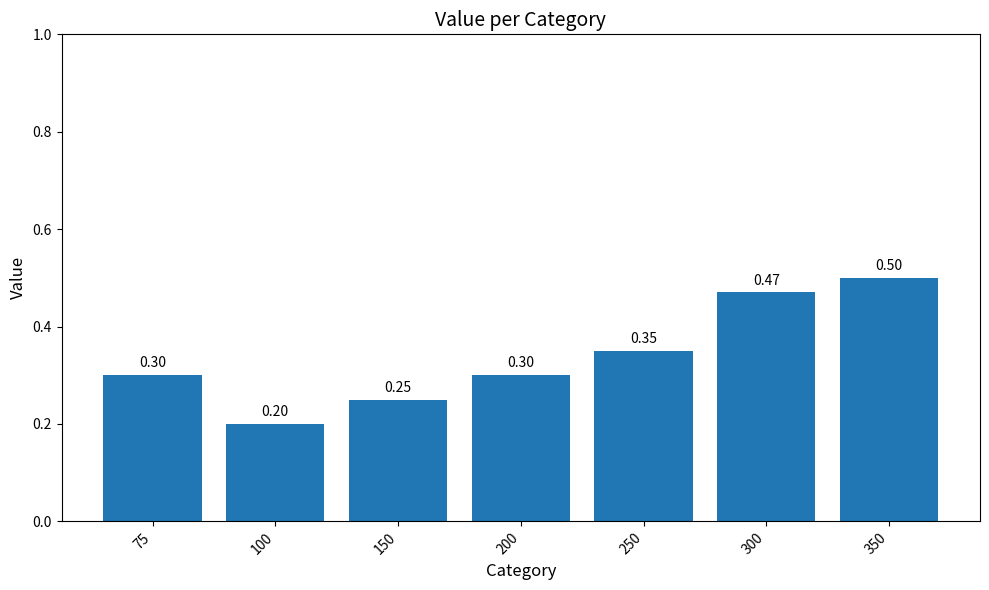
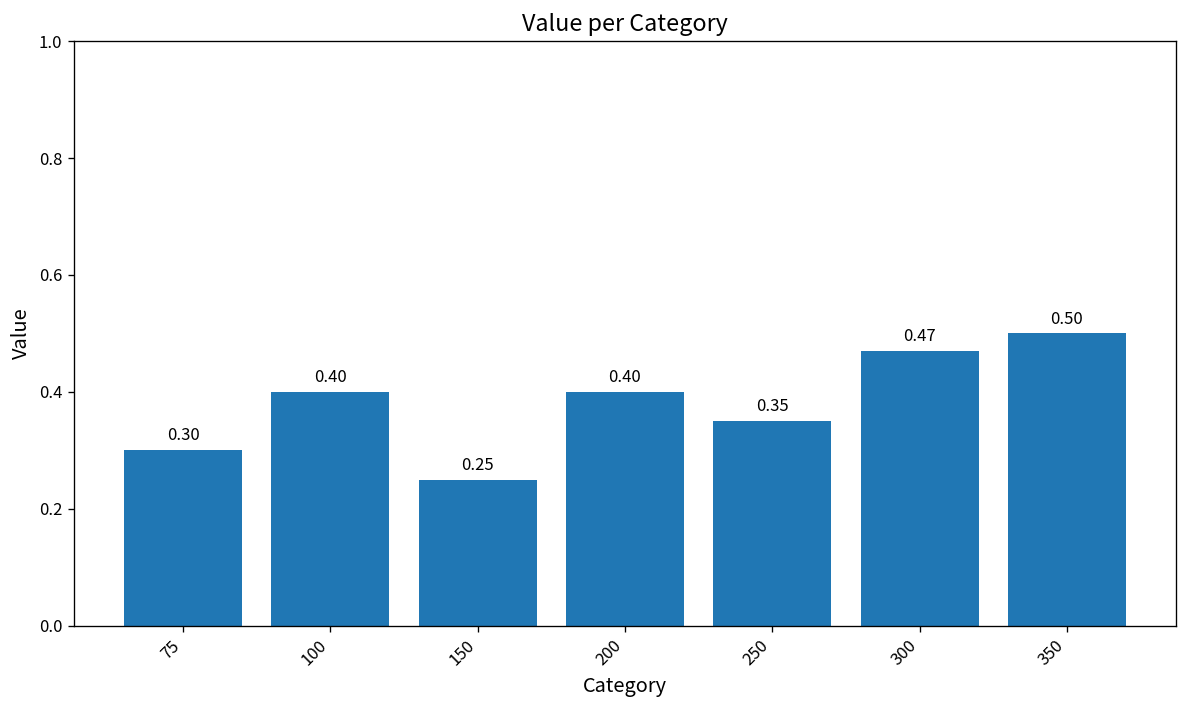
  {
    "75": 0.30,
-   "100": 0.20,
+   "100": 0.40,
    "150": 0.25,
-   "200": 0.30,
+   "200": 0.40,
    "250": 0.35,
    "300": 0.47,
    "350": 0.50
  }
